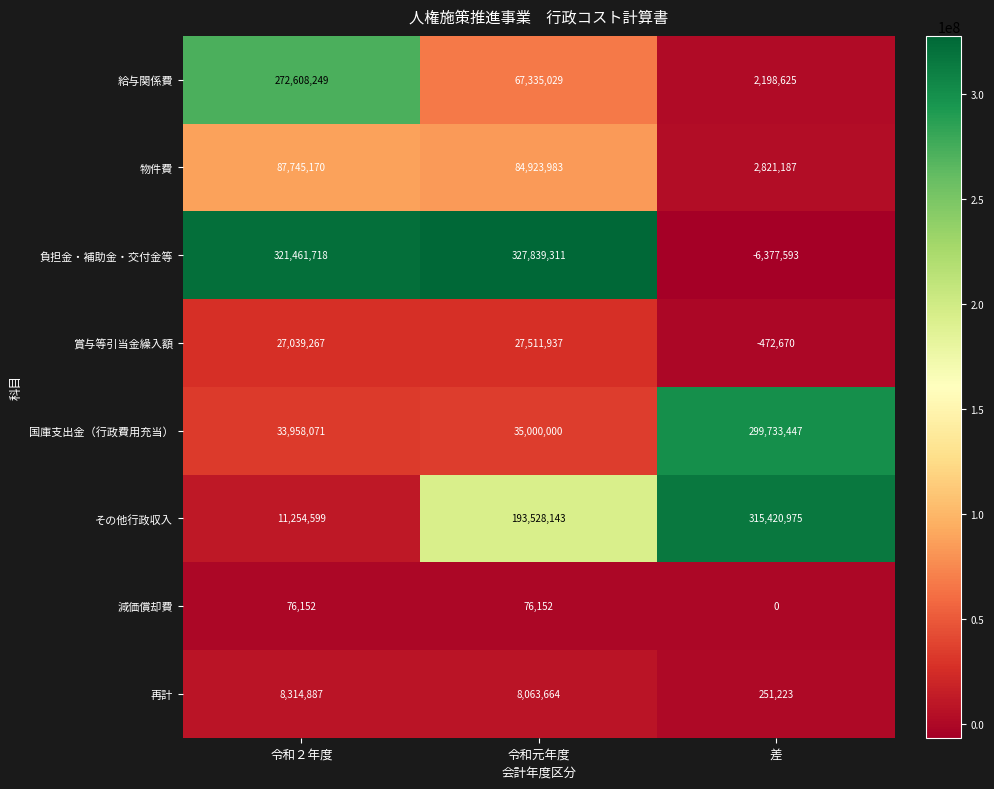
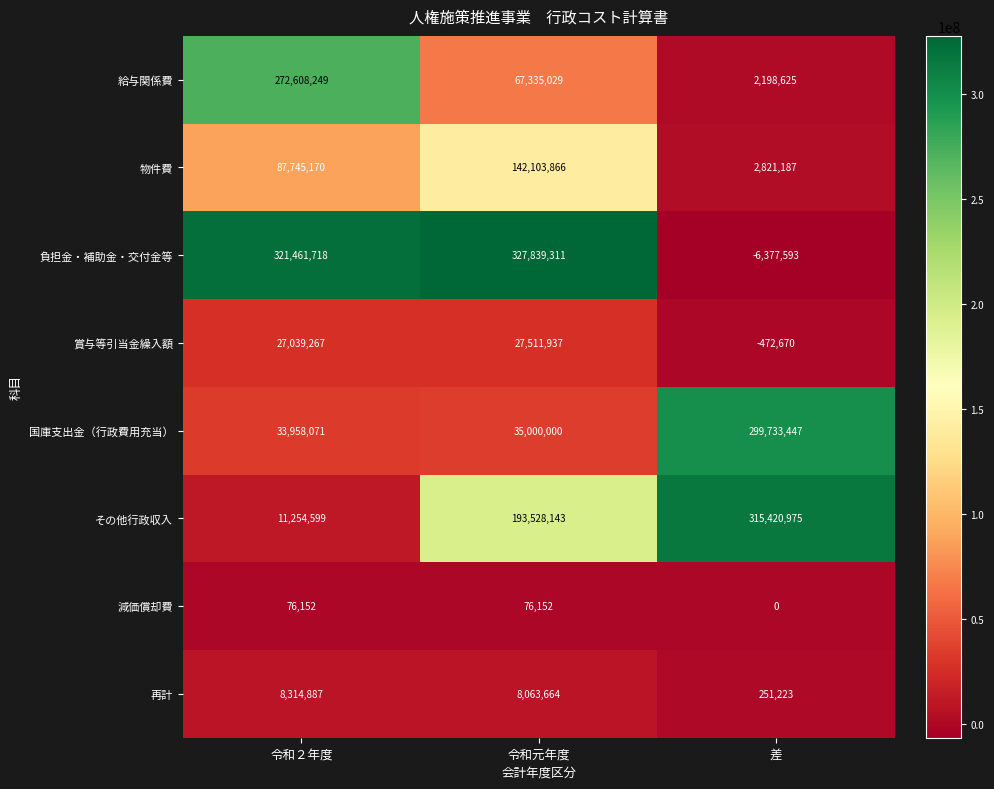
  {
    "給与関係費": {
      "令和２年度": "272,608,249",
      "令和元年度": "67,335,029",
      "差": "2,198,625"
    },
    "物件費": {
      "令和２年度": "87,745,170",
-     "令和元年度": "84,923,983",
+     "令和元年度": "142,103,866",
      "差": "2,821,187"
    },
    "負担金・補助金・交付金等": {
      "令和２年度": "321,461,718",
      "令和元年度": "327,839,311",
      "差": "-6,377,593"
    },
    "賞与等引当金繰入額": {
      "令和２年度": "27,039,267",
      "令和元年度": "27,511,937",
      "差": "-472,670"
    },
    "国庫支出金（行政費用充当）": {
      "令和２年度": "33,958,071",
      "令和元年度": "35,000,000",
      "差": "299,733,447"
    },
    "その他行政収入": {
      "令和２年度": "11,254,599",
      "令和元年度": "193,528,143",
      "差": "315,420,975"
    },
    "減価償却費": {
      "令和２年度": "76,152",
      "令和元年度": "76,152",
      "差": "0"
    },
    "再計": {
      "令和２年度": "8,314,887",
      "令和元年度": "8,063,664",
      "差": "251,223"
    }
  }
